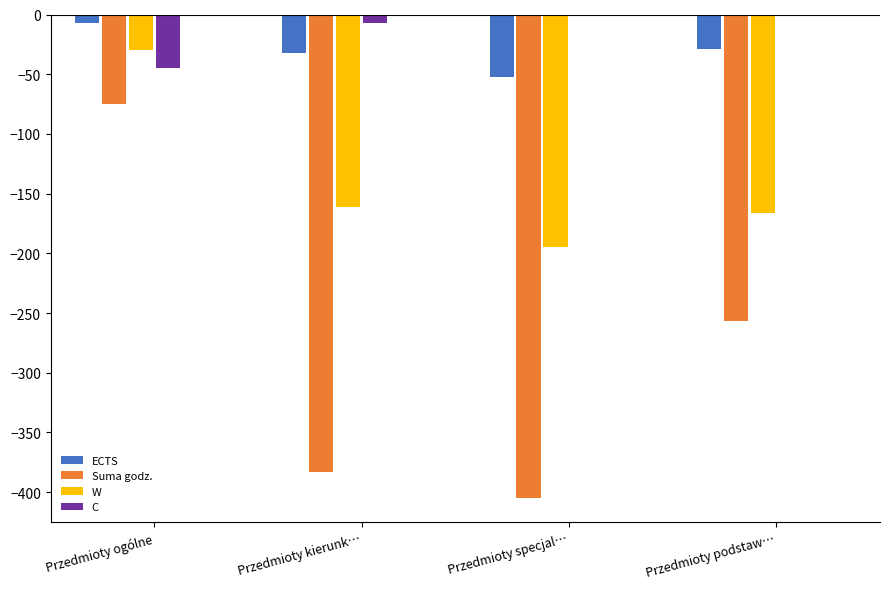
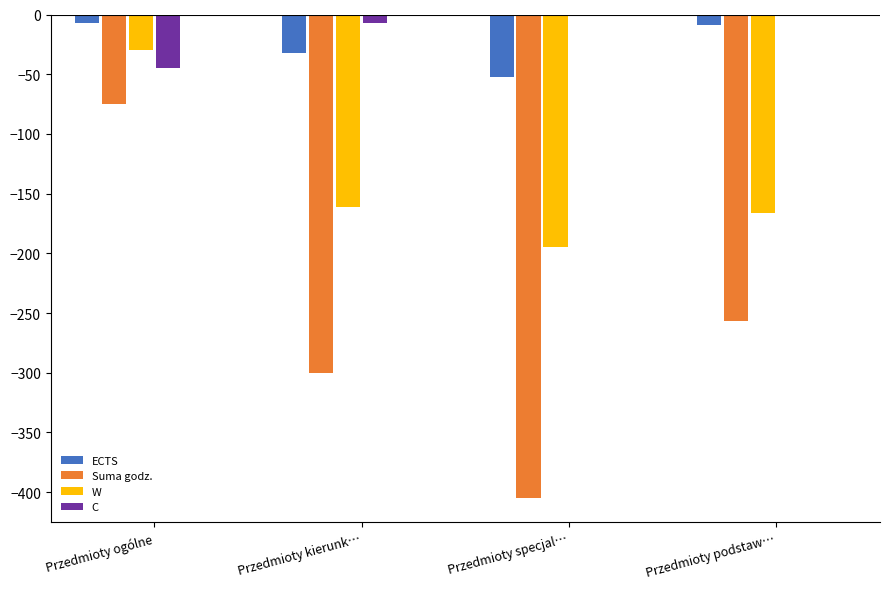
  {
    "ECTS": {
      "Przedmioty ogólne": -7,
      "Przedmioty kierunk…": -32,
      "Przedmioty specjal…": -52,
-     "Przedmioty podstaw…": -29
+     "Przedmioty podstaw…": -9
    },
    "Suma godz.": {
      "Przedmioty ogólne": -75,
-     "Przedmioty kierunk…": -383,
+     "Przedmioty kierunk…": -300,
      "Przedmioty specjal…": -405,
      "Przedmioty podstaw…": -257
    },
    "W": {
      "Przedmioty ogólne": -30,
      "Przedmioty kierunk…": -161,
      "Przedmioty specjal…": -195,
      "Przedmioty podstaw…": -166
    },
    "C": {
      "Przedmioty ogólne": -45,
      "Przedmioty kierunk…": -7,
      "Przedmioty specjal…": 0,
      "Przedmioty podstaw…": 0
    }
  }
